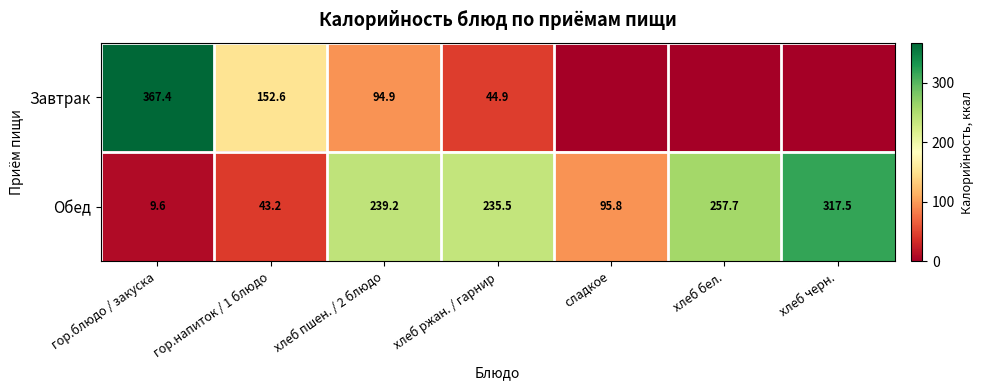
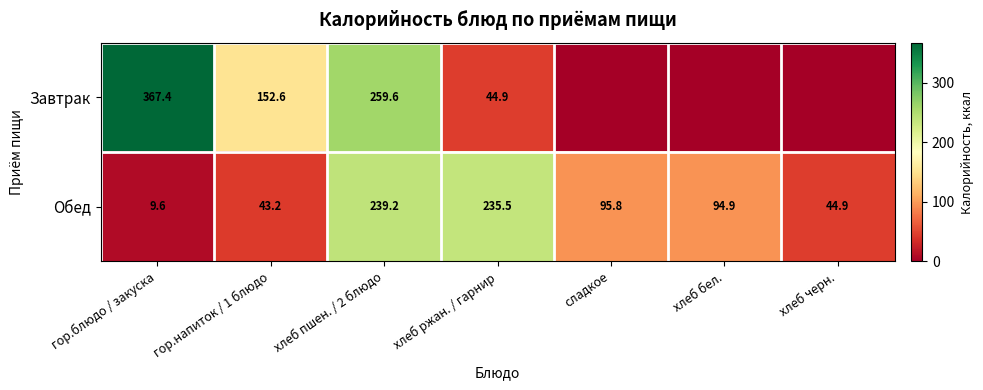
  {
    "Завтрак": {
      "гор.блюдо / закуска": 367.4,
      "гор.напиток / 1 блюдо": 152.6,
-     "хлеб пшен. / 2 блюдо": 94.9,
+     "хлеб пшен. / 2 блюдо": 259.6,
      "хлеб ржан. / гарнир": 44.9
    },
    "Обед": {
      "гор.блюдо / закуска": 9.6,
      "гор.напиток / 1 блюдо": 43.2,
      "хлеб пшен. / 2 блюдо": 239.2,
      "хлеб ржан. / гарнир": 235.5,
      "сладкое": 95.8,
-     "хлеб бел.": 257.7,
-     "хлеб черн.": 317.5
+     "хлеб бел.": 94.9,
+     "хлеб черн.": 44.9
    }
  }
